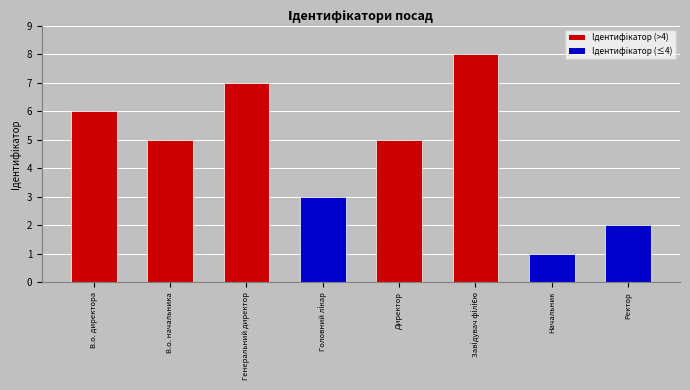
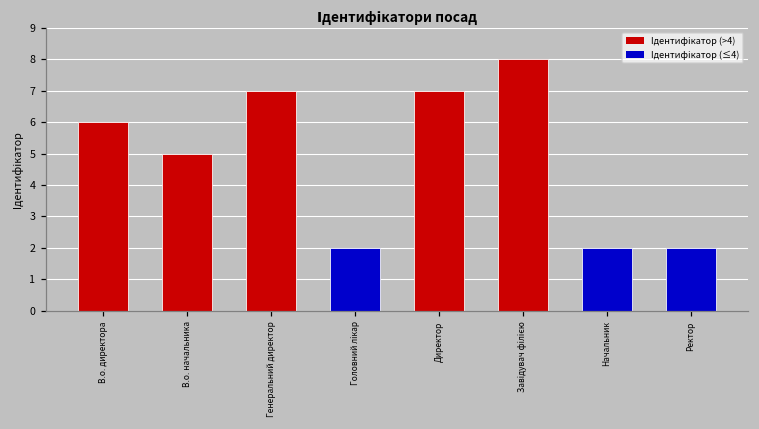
  {
    "В.о. директора": 6,
    "В.о. начальника": 5,
    "Генеральний директор": 7,
-   "Головний лікар": 3,
-   "Директор": 5,
+   "Головний лікар": 2,
+   "Директор": 7,
    "Завідувач філією": 8,
-   "Начальник": 1,
+   "Начальник": 2,
    "Ректор": 2
  }
